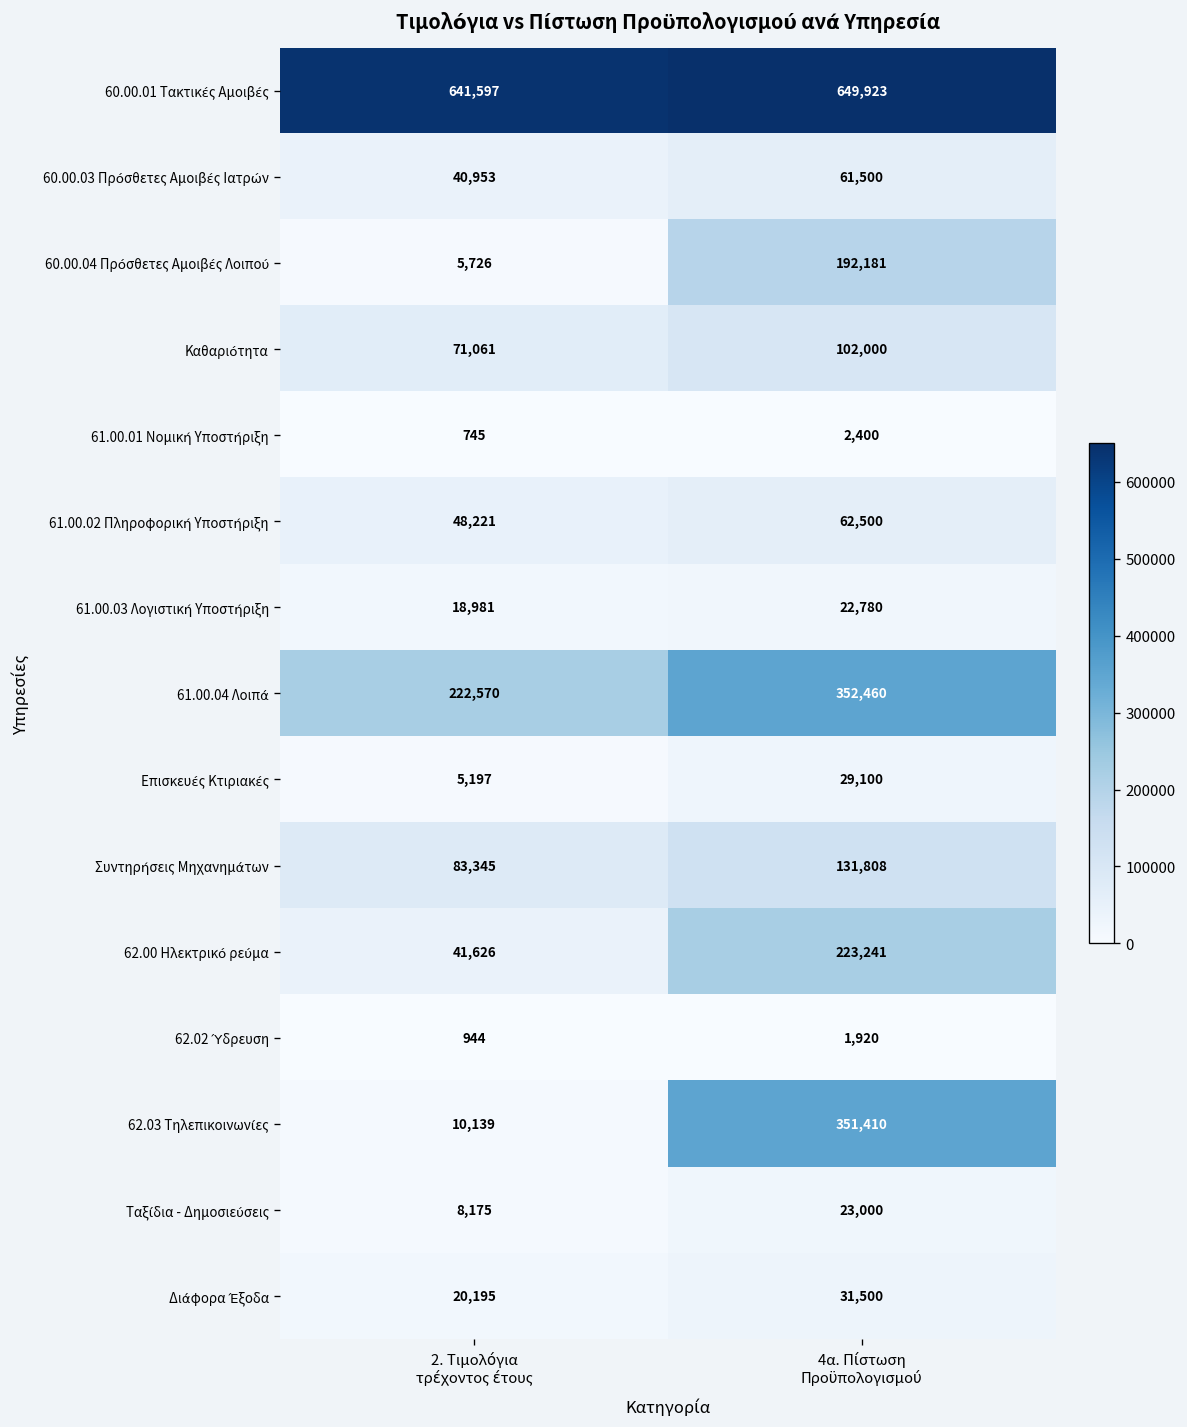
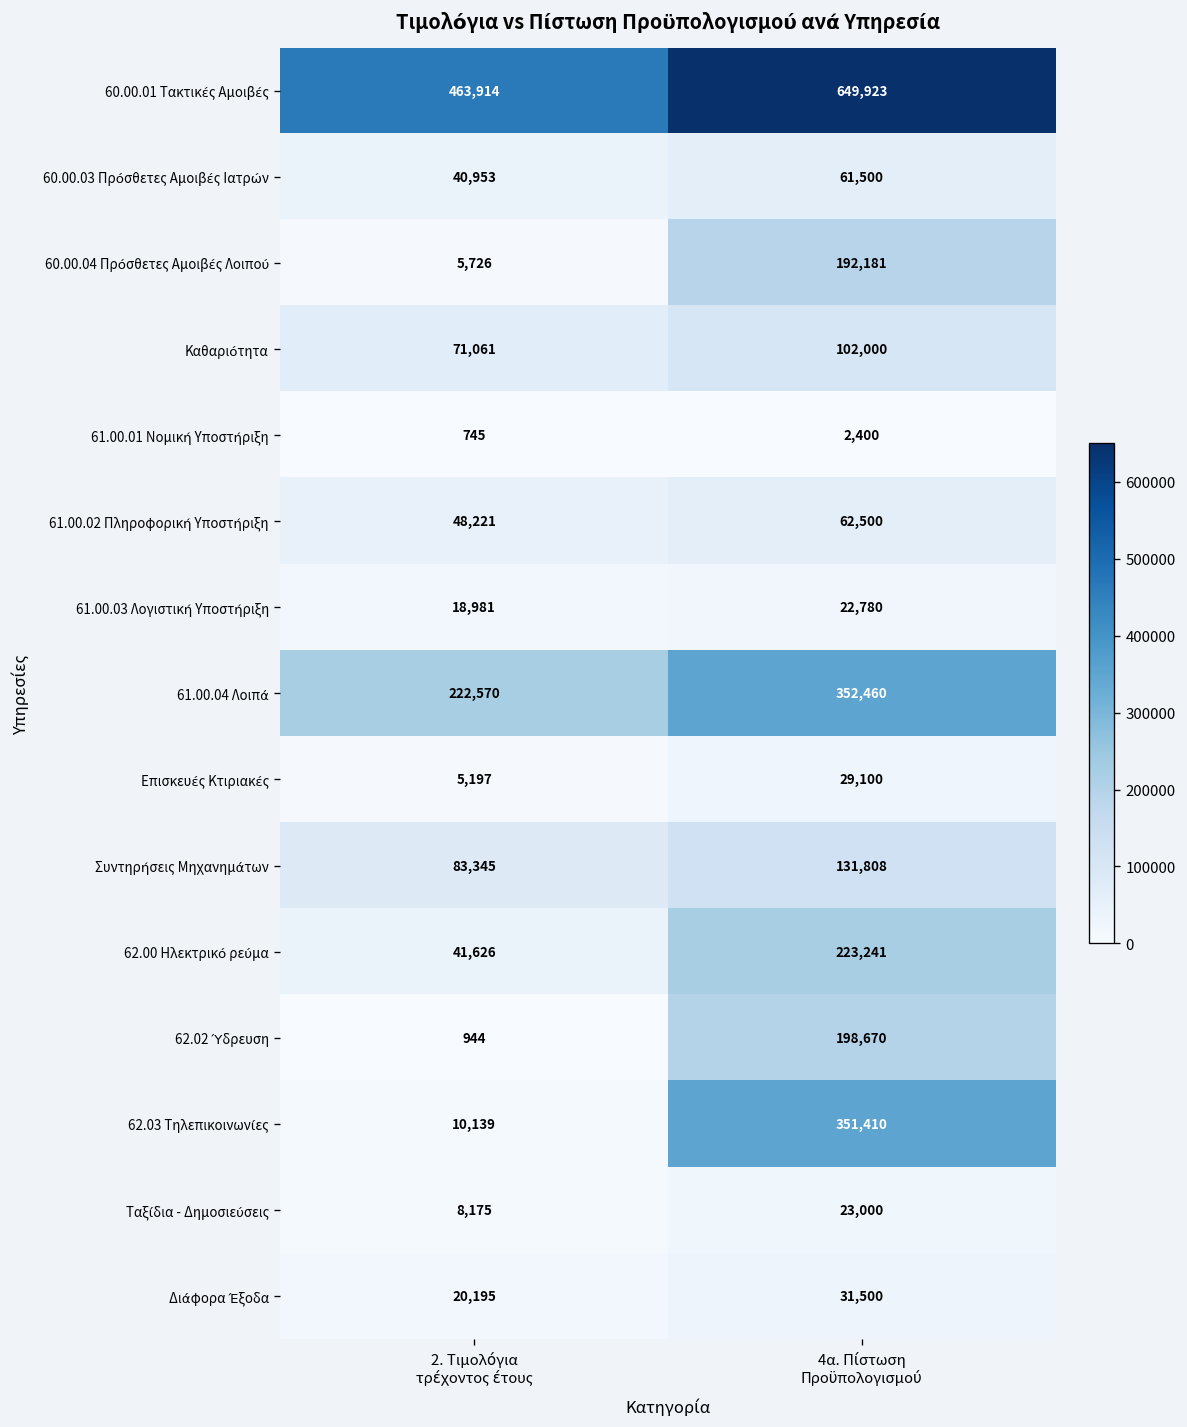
  {
    "60.00.01 Τακτικές Αμοιβές": {
-     "2. Τιμολόγια τρέχοντος έτους": "641,597",
+     "2. Τιμολόγια τρέχοντος έτους": "463,914",
      "4α. Πίστωση Προϋπολογισμού": "649,923"
    },
    "60.00.03 Πρόσθετες Αμοιβές Ιατρών": {
      "2. Τιμολόγια τρέχοντος έτους": "40,953",
      "4α. Πίστωση Προϋπολογισμού": "61,500"
    },
    "60.00.04 Πρόσθετες Αμοιβές Λοιπού": {
      "2. Τιμολόγια τρέχοντος έτους": "5,726",
      "4α. Πίστωση Προϋπολογισμού": "192,181"
    },
    "Καθαριότητα": {
      "2. Τιμολόγια τρέχοντος έτους": "71,061",
      "4α. Πίστωση Προϋπολογισμού": "102,000"
    },
    "61.00.01 Νομική Υποστήριξη": {
      "2. Τιμολόγια τρέχοντος έτους": "745",
      "4α. Πίστωση Προϋπολογισμού": "2,400"
    },
    "61.00.02 Πληροφορική Υποστήριξη": {
      "2. Τιμολόγια τρέχοντος έτους": "48,221",
      "4α. Πίστωση Προϋπολογισμού": "62,500"
    },
    "61.00.03 Λογιστική Υποστήριξη": {
      "2. Τιμολόγια τρέχοντος έτους": "18,981",
      "4α. Πίστωση Προϋπολογισμού": "22,780"
    },
    "61.00.04 Λοιπά": {
      "2. Τιμολόγια τρέχοντος έτους": "222,570",
      "4α. Πίστωση Προϋπολογισμού": "352,460"
    },
    "Επισκευές Κτιριακές": {
      "2. Τιμολόγια τρέχοντος έτους": "5,197",
      "4α. Πίστωση Προϋπολογισμού": "29,100"
    },
    "Συντηρήσεις Μηχανημάτων": {
      "2. Τιμολόγια τρέχοντος έτους": "83,345",
      "4α. Πίστωση Προϋπολογισμού": "131,808"
    },
    "62.00 Ηλεκτρικό ρεύμα": {
      "2. Τιμολόγια τρέχοντος έτους": "41,626",
      "4α. Πίστωση Προϋπολογισμού": "223,241"
    },
    "62.02 Ύδρευση": {
      "2. Τιμολόγια τρέχοντος έτους": "944",
-     "4α. Πίστωση Προϋπολογισμού": "1,920"
+     "4α. Πίστωση Προϋπολογισμού": "198,670"
    },
    "62.03 Τηλεπικοινωνίες": {
      "2. Τιμολόγια τρέχοντος έτους": "10,139",
      "4α. Πίστωση Προϋπολογισμού": "351,410"
    },
    "Ταξίδια - Δημοσιεύσεις": {
      "2. Τιμολόγια τρέχοντος έτους": "8,175",
      "4α. Πίστωση Προϋπολογισμού": "23,000"
    },
    "Διάφορα Έξοδα": {
      "2. Τιμολόγια τρέχοντος έτους": "20,195",
      "4α. Πίστωση Προϋπολογισμού": "31,500"
    }
  }
